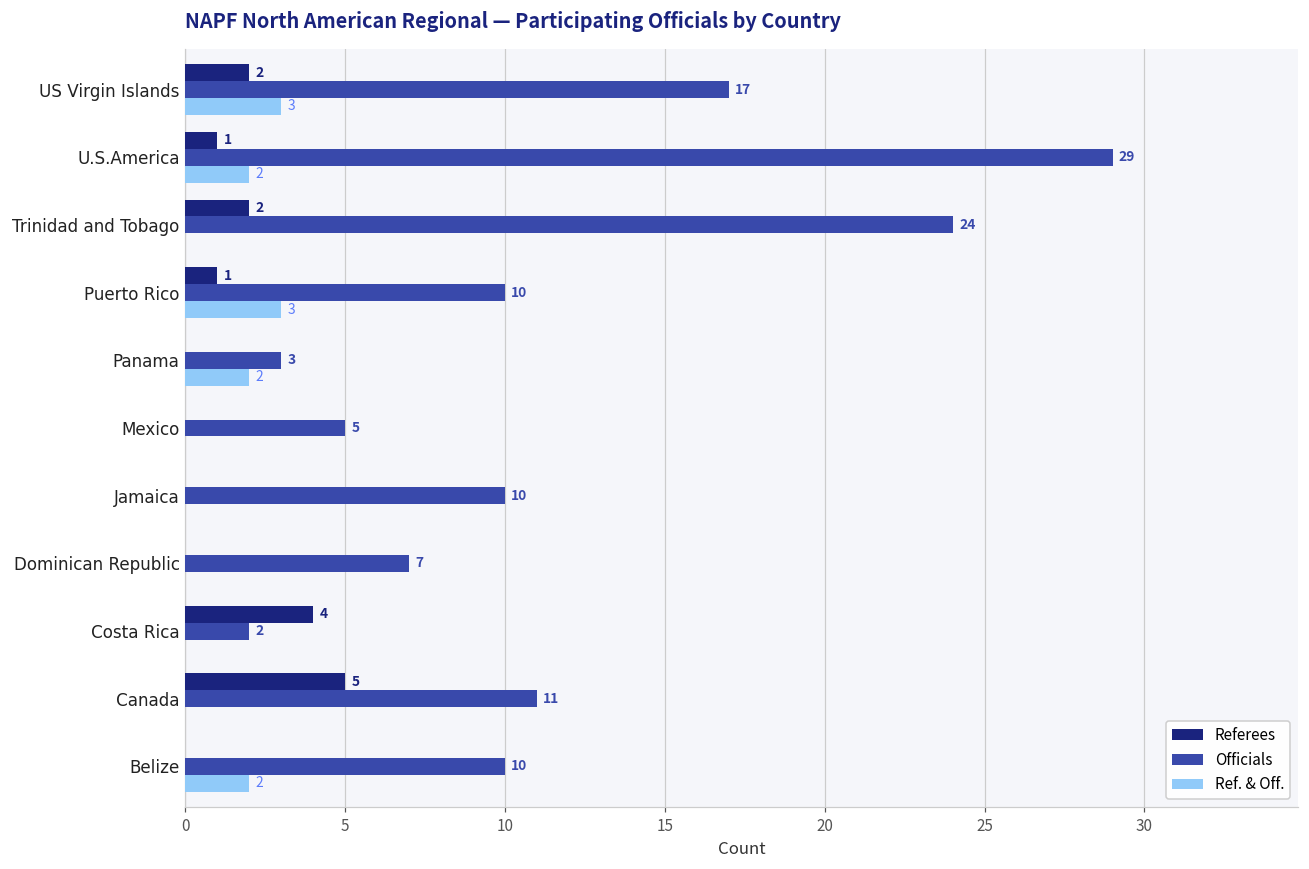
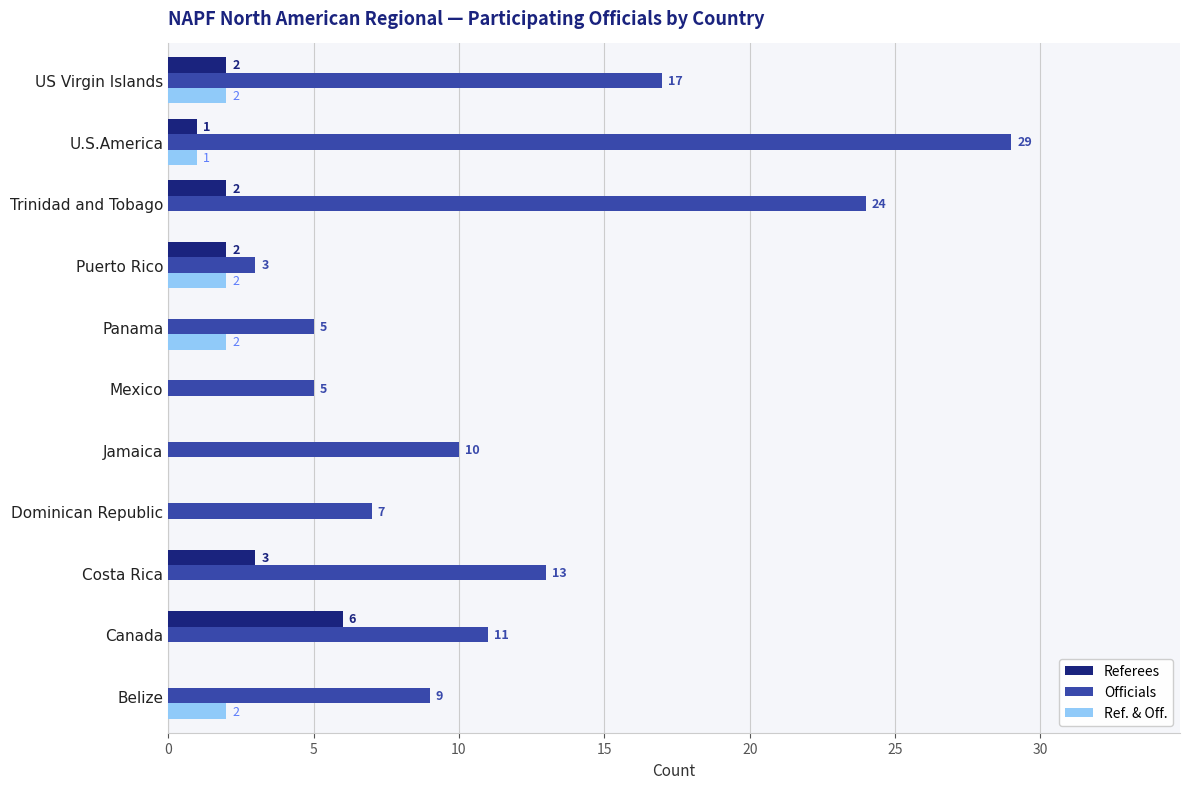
  {
    "Referees": {
-     "Puerto Rico": 1,
-     "Costa Rica": 4,
-     "Canada": 5
+     "Puerto Rico": 2,
+     "Costa Rica": 3,
+     "Canada": 6
    },
    "Officials": {
      "US Virgin Islands": 17,
      "U.S.America": 29,
      "Trinidad and Tobago": 24,
-     "Puerto Rico": 10,
-     "Panama": 3,
+     "Puerto Rico": 3,
+     "Panama": 5,
      "Mexico": 5,
      "Jamaica": 10,
      "Dominican Republic": 7,
-     "Costa Rica": 2,
+     "Costa Rica": 13,
      "Canada": 11,
-     "Belize": 10
+     "Belize": 9
    },
    "Ref. & Off.": {
-     "US Virgin Islands": 3,
-     "U.S.America": 2,
-     "Puerto Rico": 3,
+     "US Virgin Islands": 2,
+     "U.S.America": 1,
+     "Puerto Rico": 2,
      "Panama": 2,
      "Belize": 2
    }
  }
